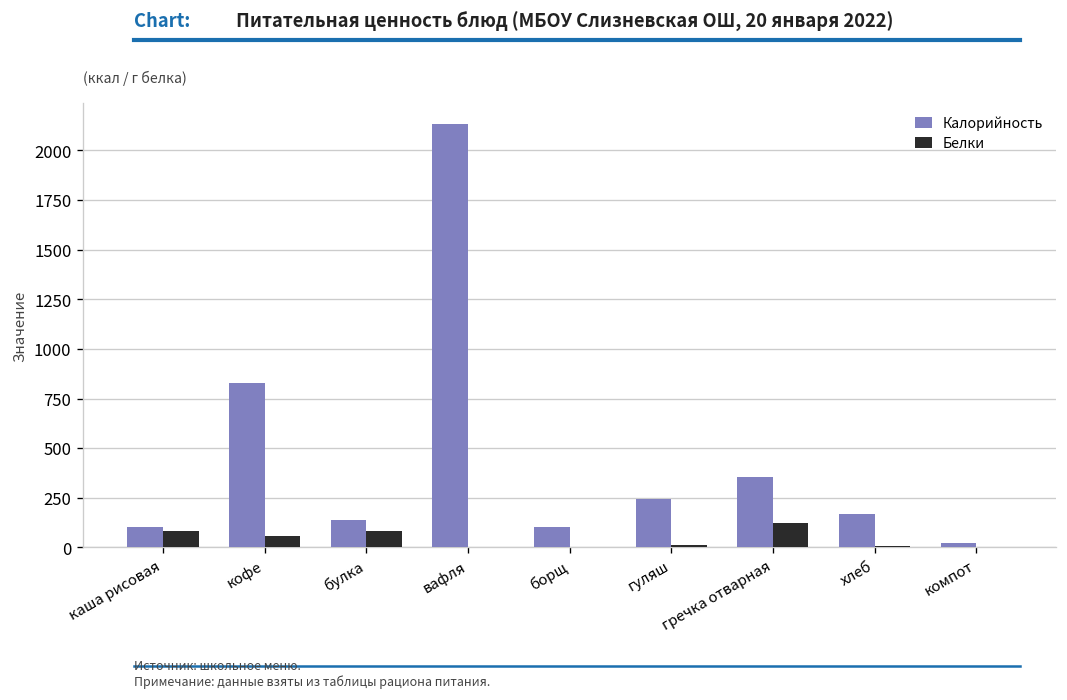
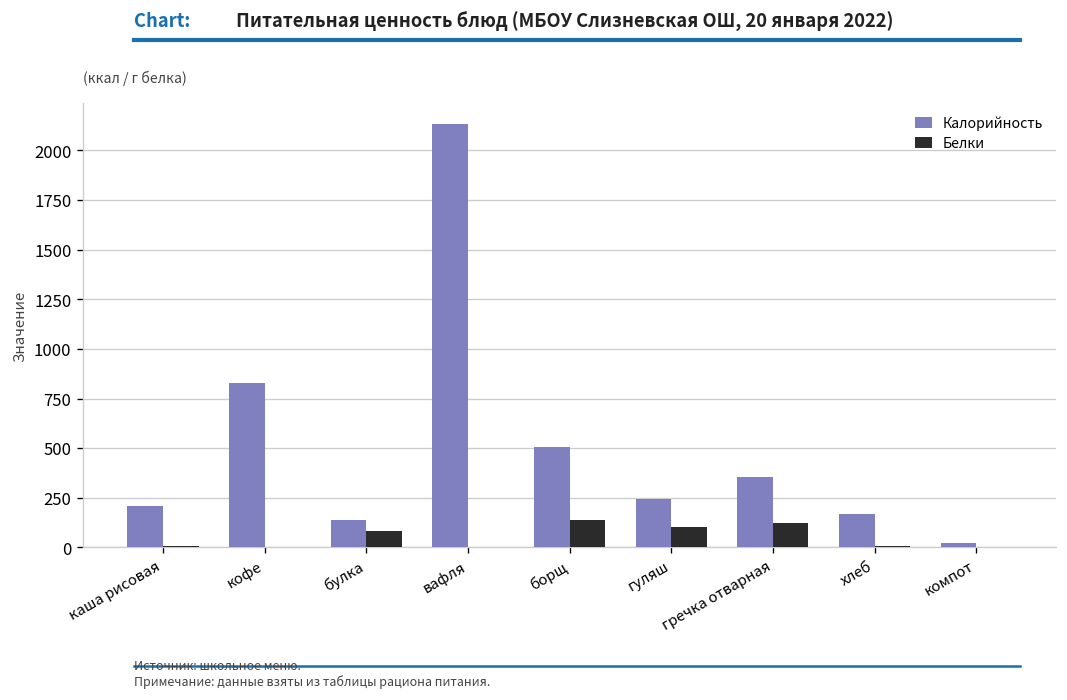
  {
    "Калорийность": {
-     "каша рисовая": 100,
+     "каша рисовая": 210,
      "кофе": 830,
      "булка": 140,
      "вафля": 2130,
-     "борщ": 100,
+     "борщ": 510,
      "гуляш": 240,
      "гречка отварная": 350,
      "хлеб": 170,
      "компот": 30
    },
    "Белки": {
-     "каша рисовая": 80,
-     "кофе": 60,
+     "каша рисовая": 10,
+     "кофе": 0,
      "булка": 80,
-     "борщ": 0,
-     "гуляш": 10,
+     "борщ": 140,
+     "гуляш": 100,
      "гречка отварная": 120,
      "компот": 0
    }
  }
